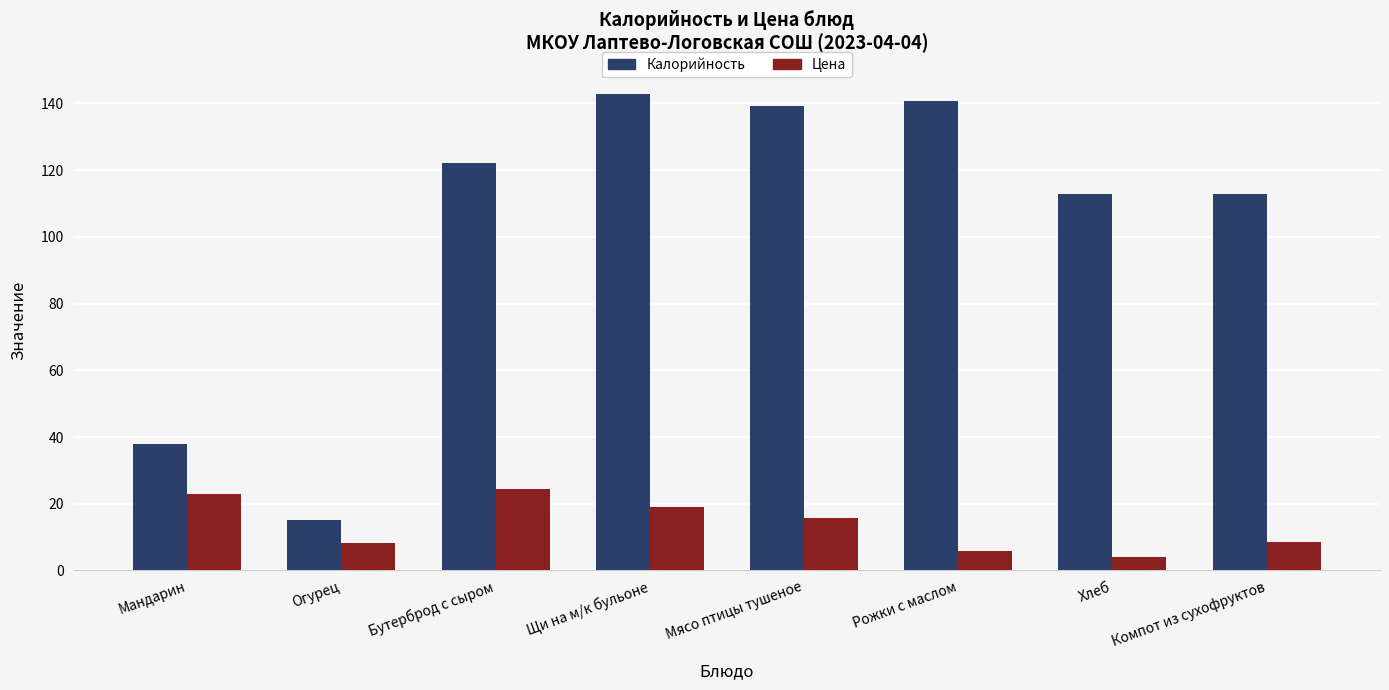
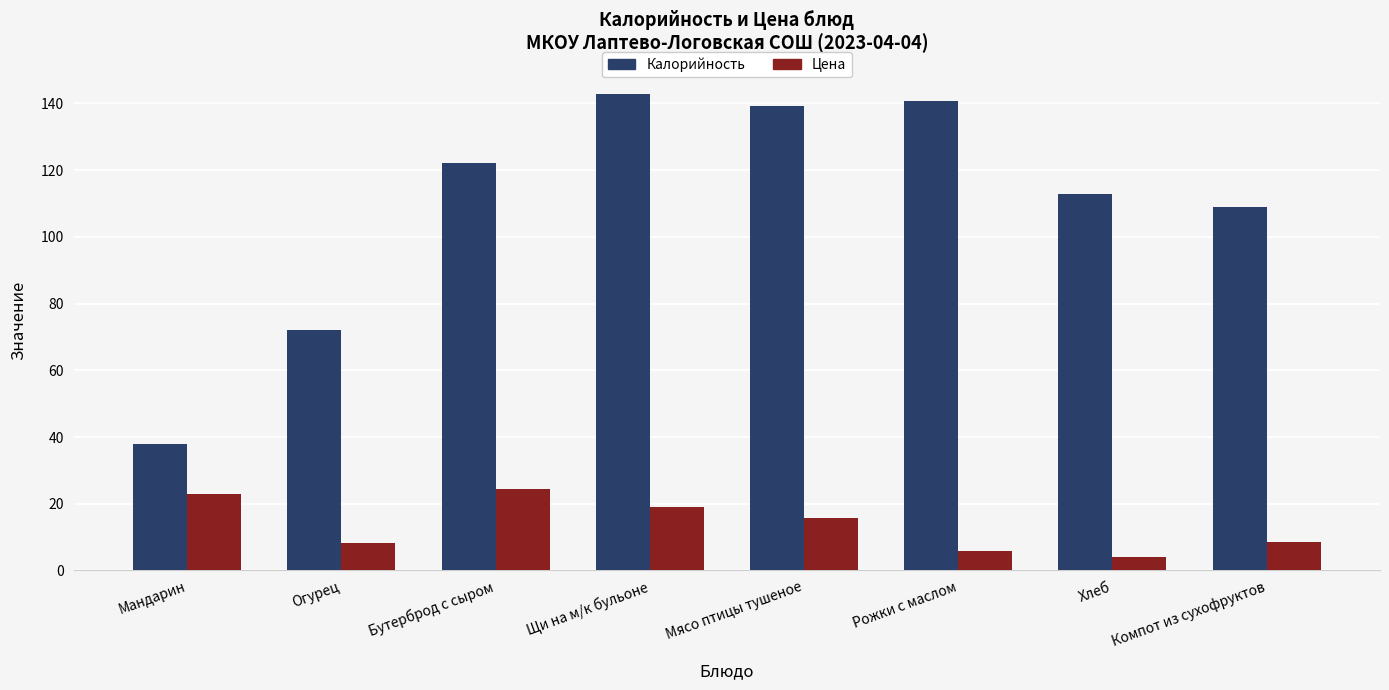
  {
    "Калорийность": {
      "Мандарин": 38,
-     "Огурец": 15,
+     "Огурец": 72,
      "Бутерброд с сыром": 122,
      "Щи на м/к бульоне": 143,
      "Мясо птицы тушеное": 139,
      "Рожки с маслом": 141,
      "Хлеб": 113,
-     "Компот из сухофруктов": 113
+     "Компот из сухофруктов": 109
    },
    "Цена": {
      "Мандарин": 23,
      "Огурец": 8,
      "Бутерброд с сыром": 24,
      "Щи на м/к бульоне": 19,
      "Мясо птицы тушеное": 16,
      "Рожки с маслом": 6,
      "Хлеб": 4,
      "Компот из сухофруктов": 8
    }
  }
